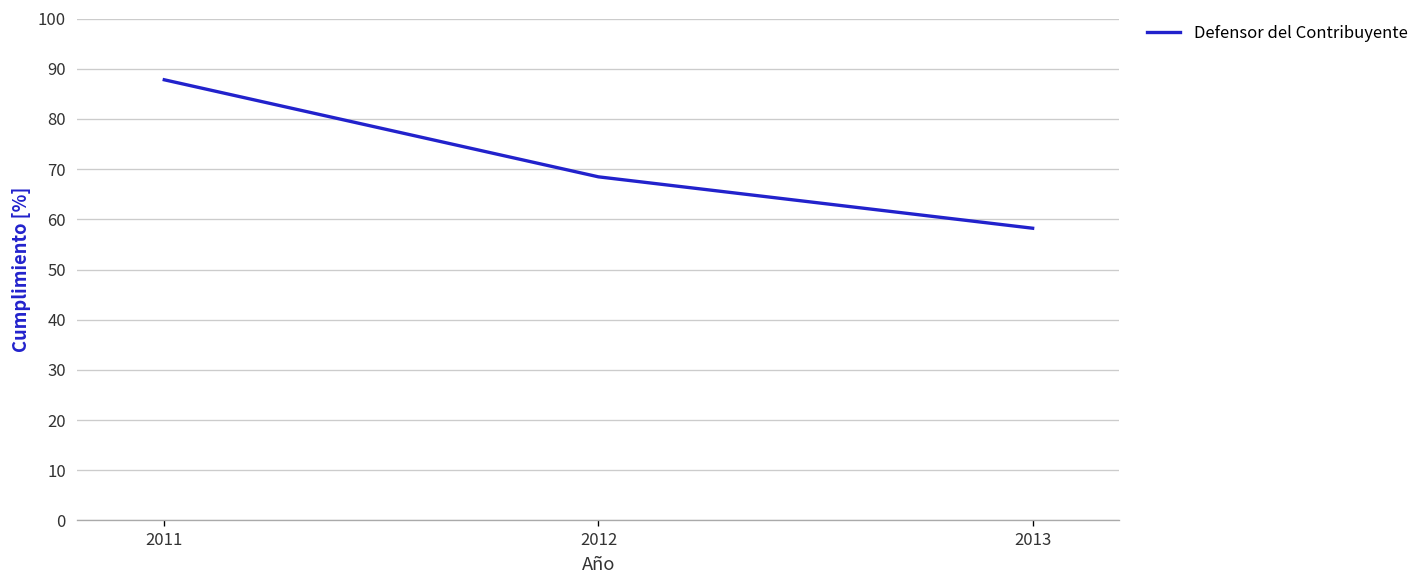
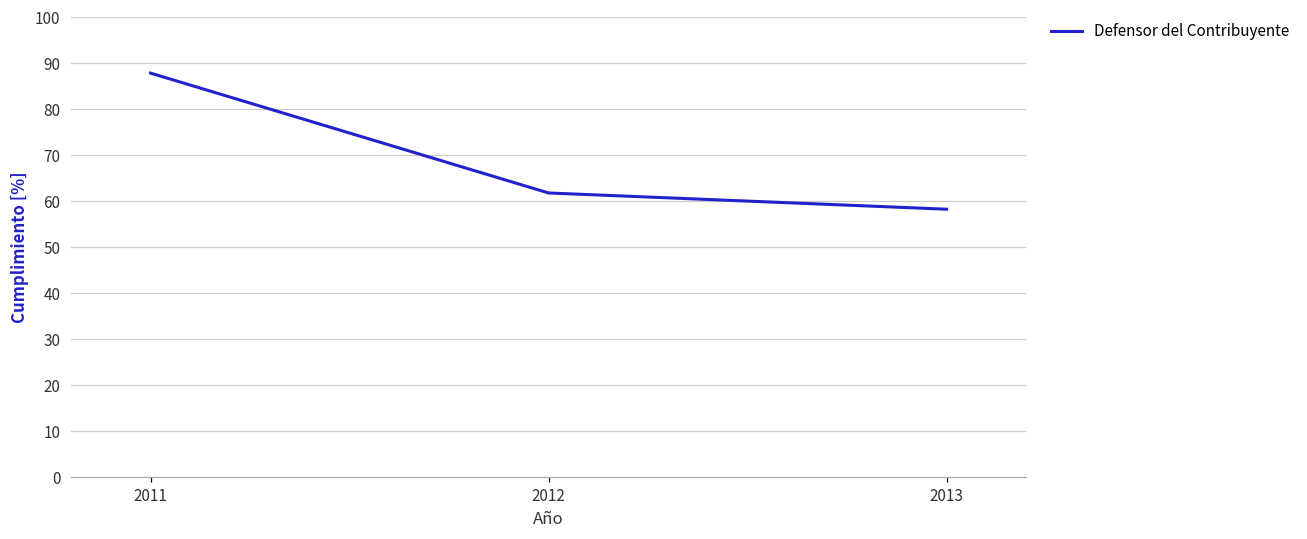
  {
    "2011": 88,
-   "2012": 68,
+   "2012": 62,
    "2013": 58
  }
